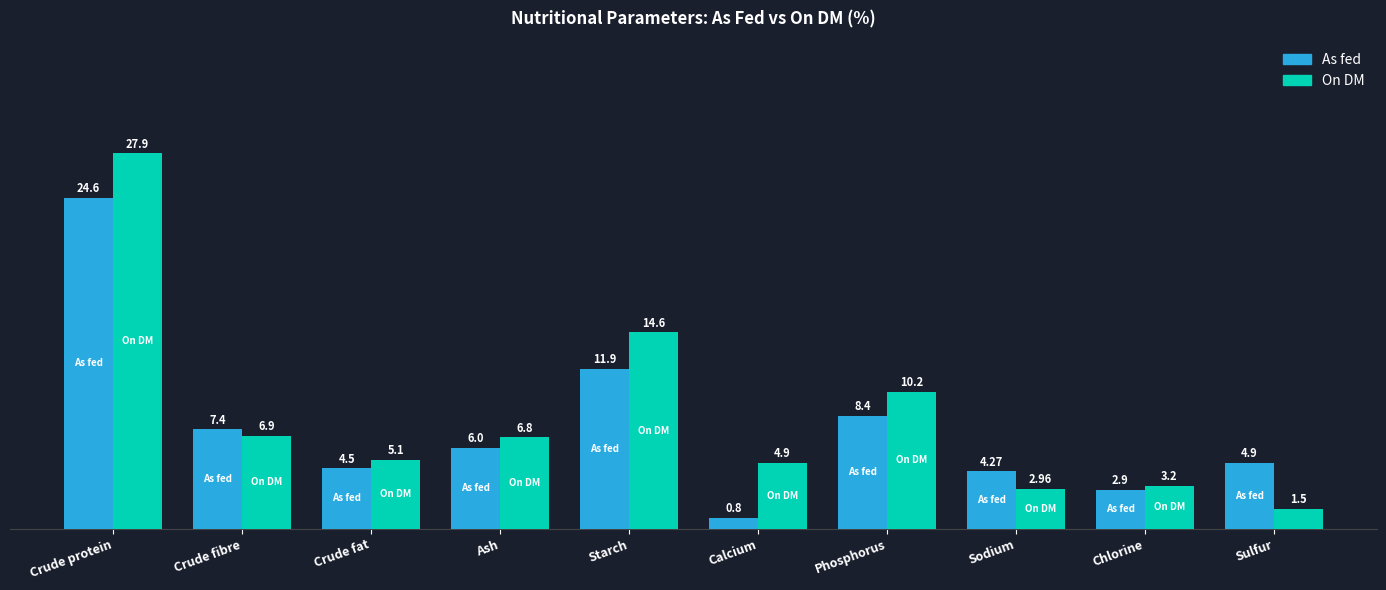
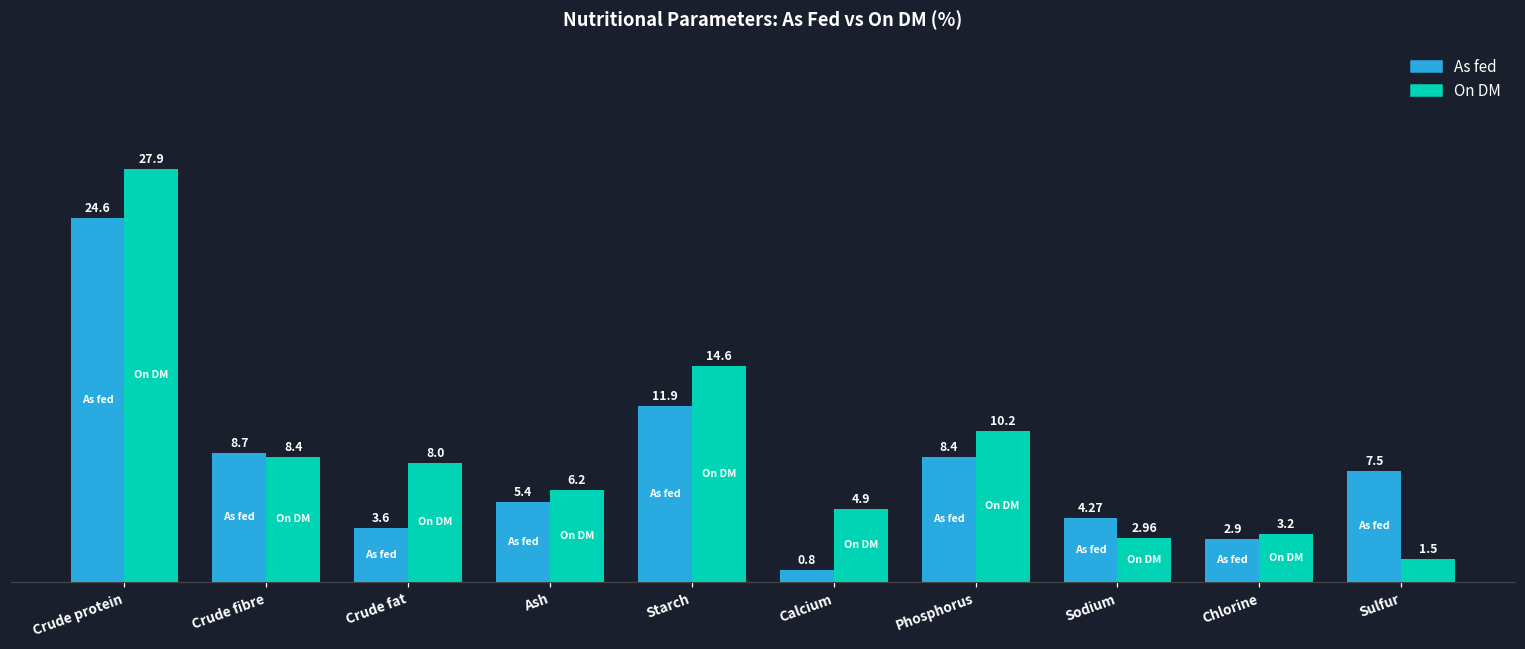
  {
    "As fed": {
      "Crude protein": 24.6,
-     "Crude fibre": 7.4,
-     "Crude fat": 4.5,
-     "Ash": 6.0,
+     "Crude fibre": 8.7,
+     "Crude fat": 3.6,
+     "Ash": 5.4,
      "Starch": 11.9,
      "Calcium": 0.8,
      "Phosphorus": 8.4,
      "Sodium": 4.27,
      "Chlorine": 2.9,
-     "Sulfur": 4.9
+     "Sulfur": 7.5
    },
    "On DM": {
      "Crude protein": 27.9,
-     "Crude fibre": 6.9,
-     "Crude fat": 5.1,
-     "Ash": 6.8,
+     "Crude fibre": 8.4,
+     "Crude fat": 8.0,
+     "Ash": 6.2,
      "Starch": 14.6,
      "Calcium": 4.9,
      "Phosphorus": 10.2,
      "Sodium": 2.96,
      "Chlorine": 3.2,
      "Sulfur": 1.5
    }
  }
